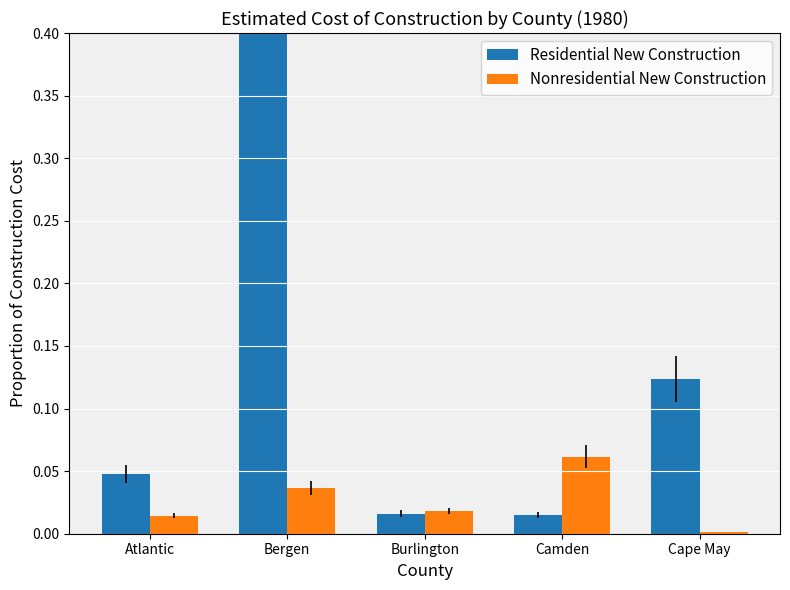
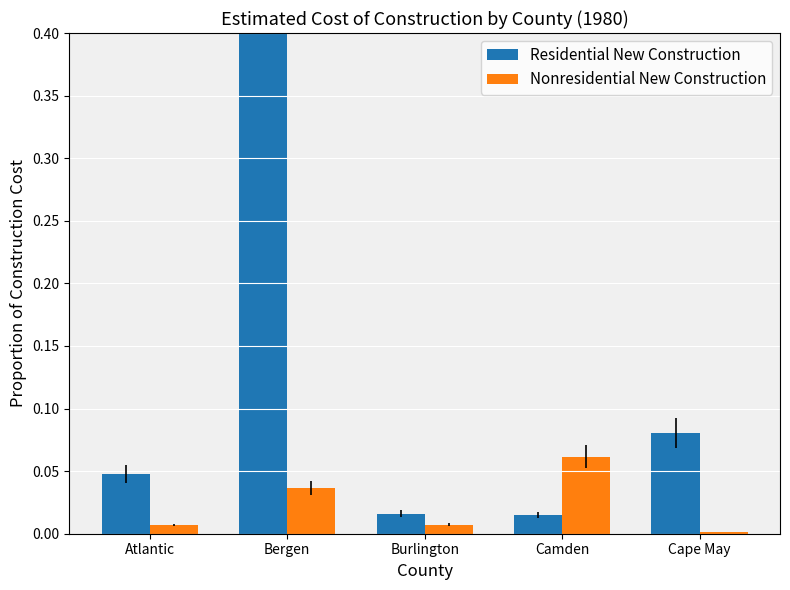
  {
    "Residential New Construction": {
      "Atlantic": 0.048,
      "Burlington": 0.016,
      "Camden": 0.015,
-     "Cape May": 0.124
+     "Cape May": 0.081
    },
    "Nonresidential New Construction": {
-     "Atlantic": 0.015,
+     "Atlantic": 0.007,
      "Bergen": 0.037,
-     "Burlington": 0.018,
+     "Burlington": 0.007,
      "Camden": 0.062
    }
  }
